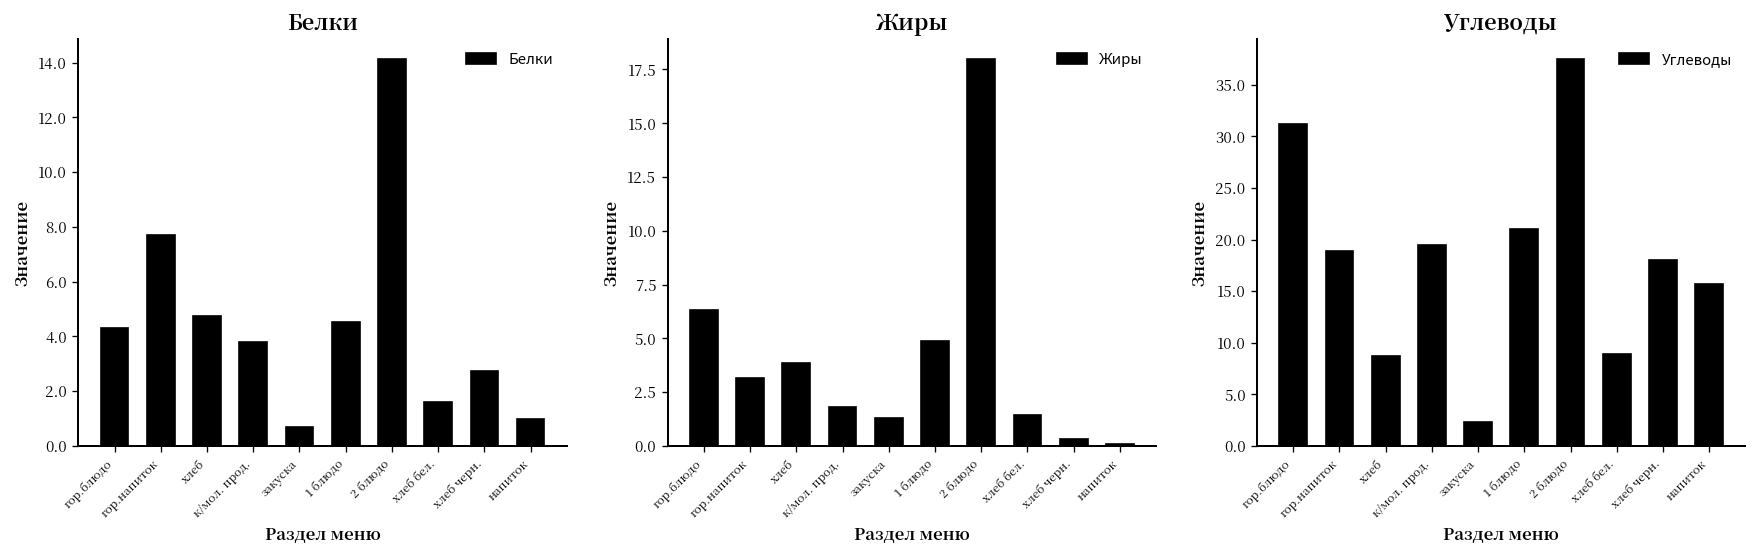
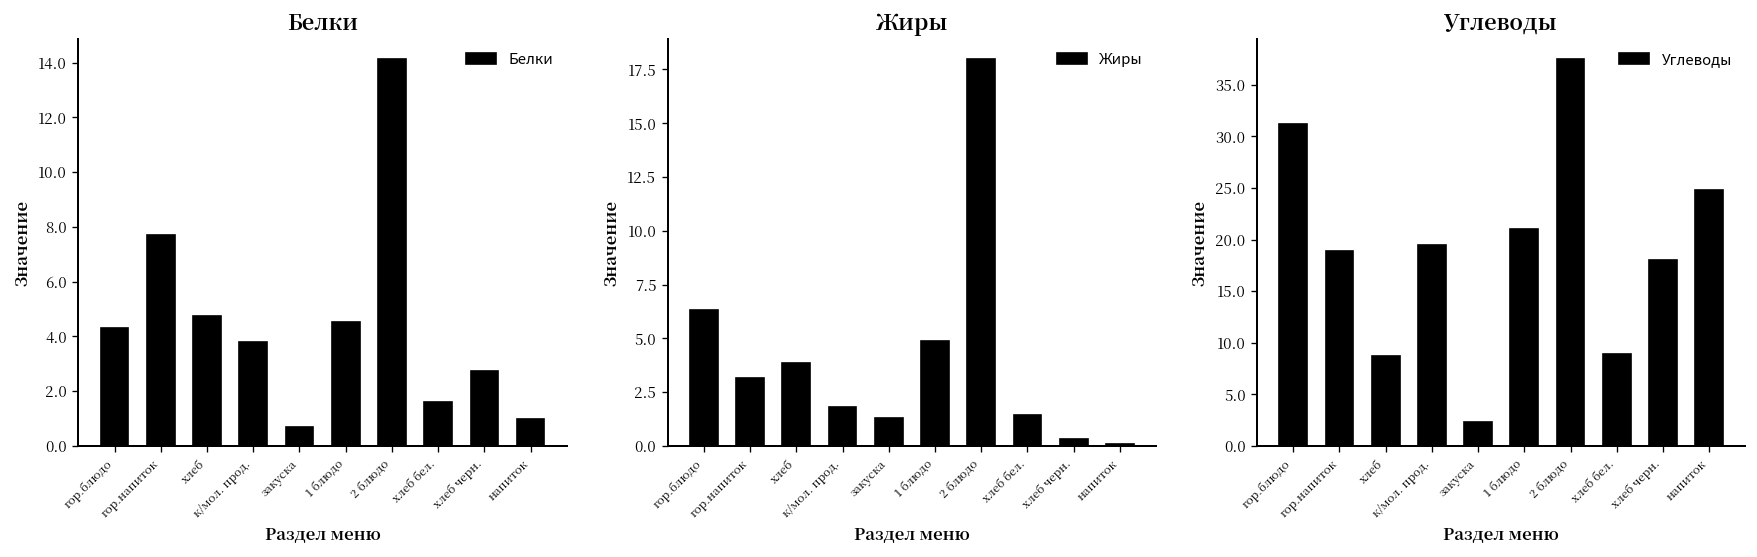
  {
    "Белки": {
      "гор.блюдо": 4.3,
      "гор.напиток": 7.7,
      "хлеб": 4.8,
      "к/мол. прод.": 3.8,
      "закуска": 0.7,
      "1 блюдо": 4.5,
      "2 блюдо": 14.1,
      "хлеб бел.": 1.6,
      "хлеб черн.": 2.7,
      "напиток": 1.0
    },
    "Жиры": {
      "гор.блюдо": 6.3,
      "гор.напиток": 3.2,
      "хлеб": 3.9,
      "к/мол. прод.": 1.8,
      "закуска": 1.3,
      "1 блюдо": 4.9,
      "2 блюдо": 18.0,
      "хлеб бел.": 1.5,
      "хлеб черн.": 0.3
    },
    "Углеводы": {
      "гор.блюдо": 31,
      "гор.напиток": 19,
      "хлеб": 9,
      "к/мол. прод.": 20,
      "закуска": 2,
      "1 блюдо": 21,
      "2 блюдо": 38,
      "хлеб бел.": 9,
      "хлеб черн.": 18,
-     "напиток": 16
+     "напиток": 25
    }
  }
